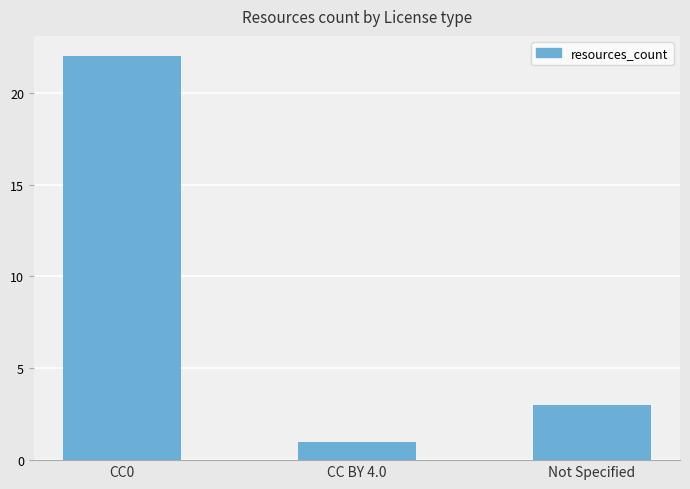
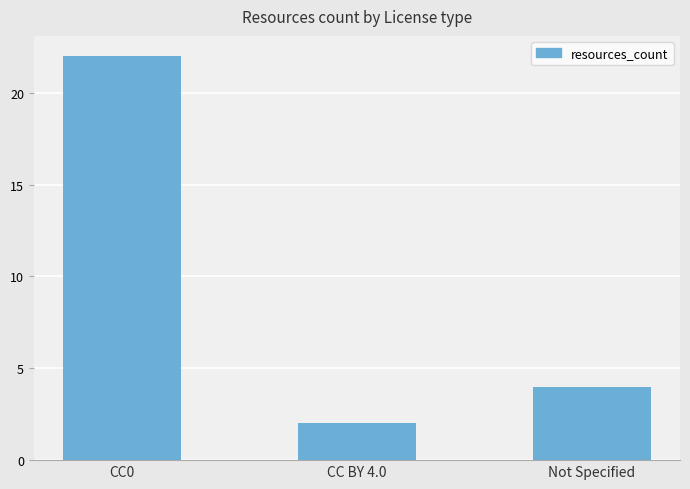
  {
    "CC0": 22,
-   "CC BY 4.0": 1,
-   "Not Specified": 3
+   "CC BY 4.0": 2,
+   "Not Specified": 4
  }
